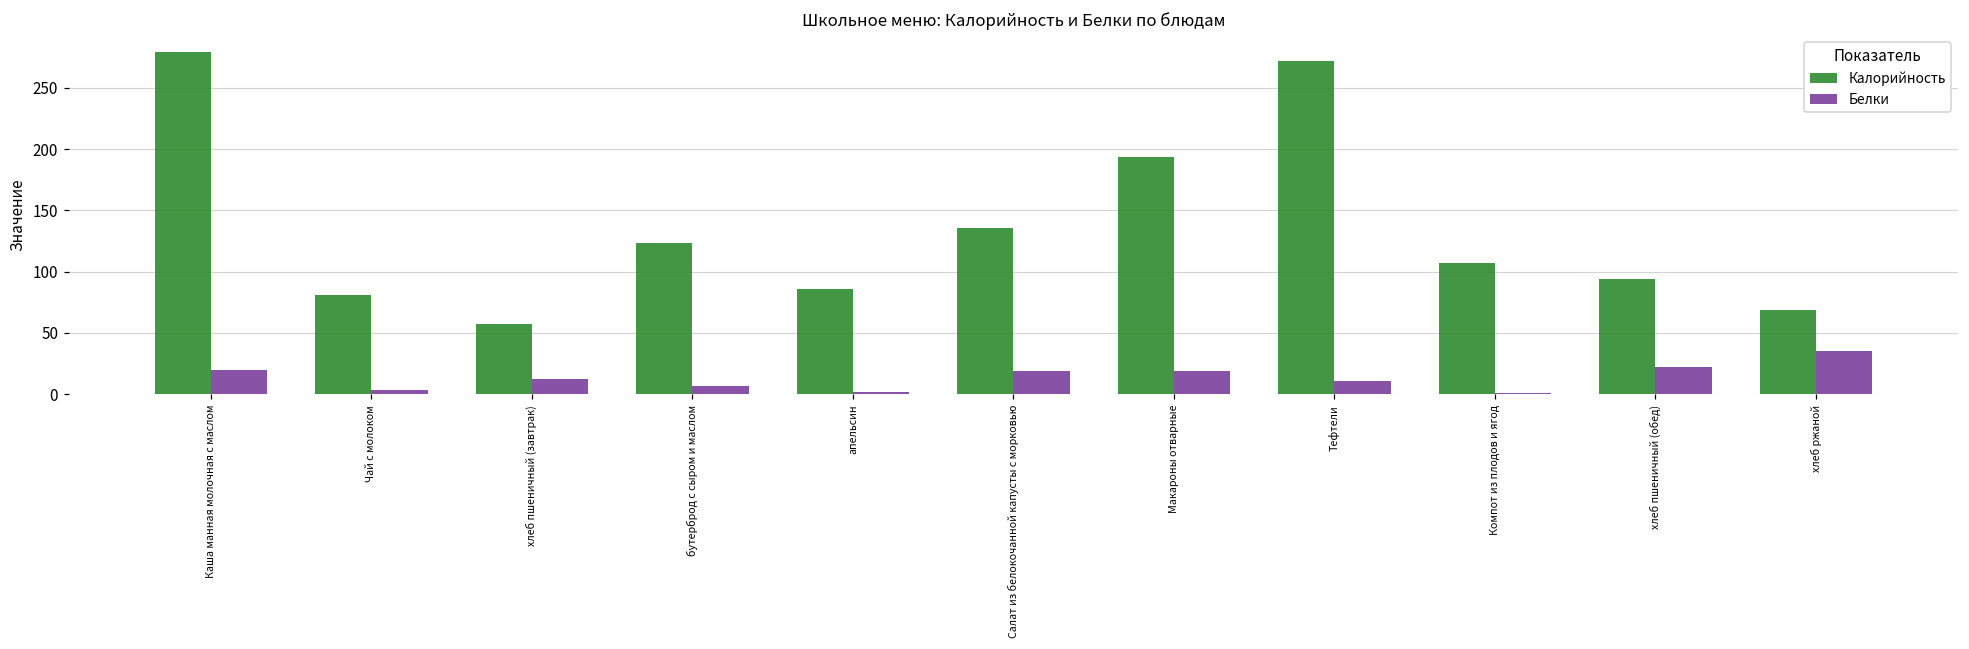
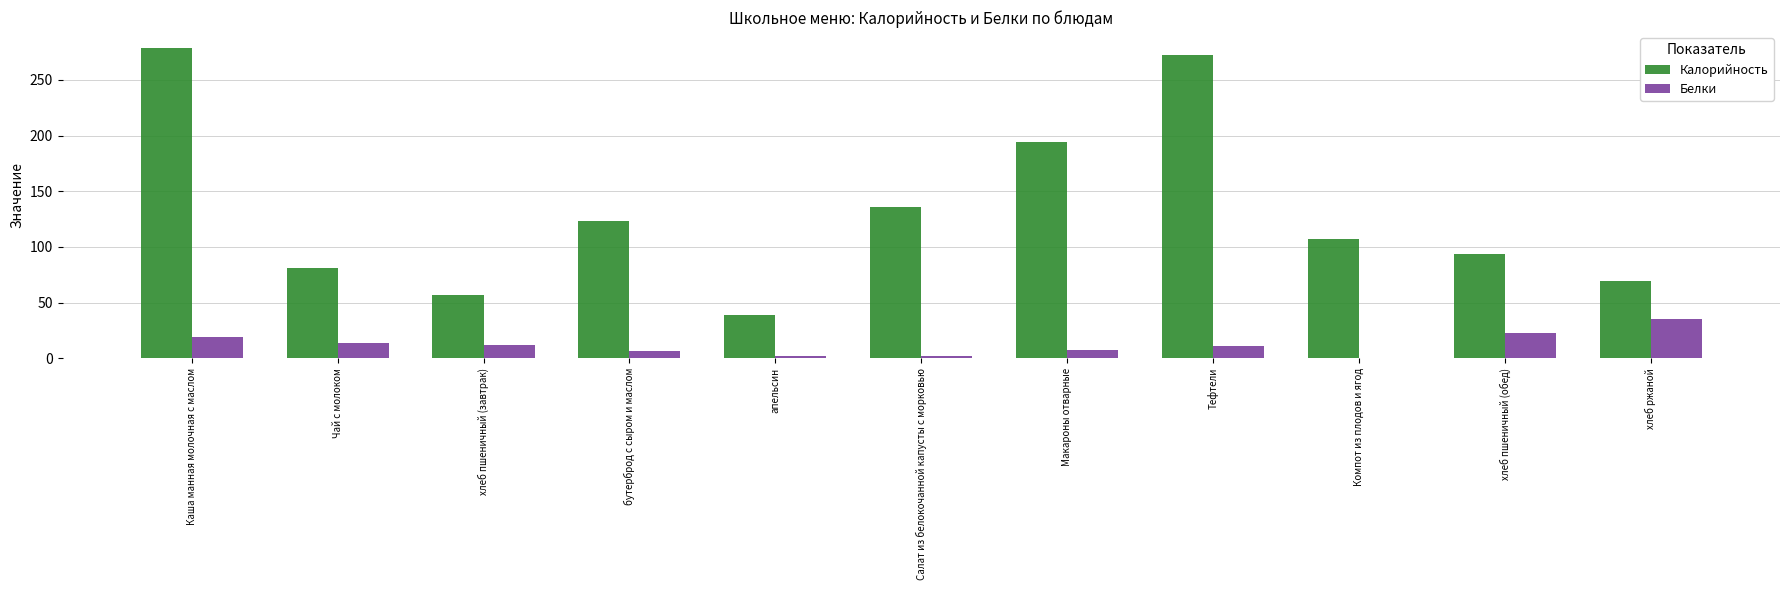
  {
    "Калорийность": {
      "Каша манная молочная с маслом": 279,
      "Чай с молоком": 81,
      "хлеб пшеничный (завтрак)": 57,
      "бутерброд с сыром и маслом": 123,
-     "апельсин": 86,
+     "апельсин": 39,
      "Салат из белокочанной капусты с морковью": 136,
      "Макароны отварные": 194,
      "Тефтели": 272,
      "Компот из плодов и ягод": 107,
      "хлеб пшеничный (обед)": 94,
      "хлеб ржаной": 69
    },
    "Белки": {
      "Каша манная молочная с маслом": 19,
-     "Чай с молоком": 4,
+     "Чай с молоком": 14,
      "хлеб пшеничный (завтрак)": 12,
      "бутерброд с сыром и маслом": 7,
-     "Салат из белокочанной капусты с морковью": 19,
-     "Макароны отварные": 19,
+     "Салат из белокочанной капусты с морковью": 2,
+     "Макароны отварные": 8,
      "Тефтели": 11,
      "хлеб пшеничный (обед)": 22,
      "хлеб ржаной": 35
    }
  }
